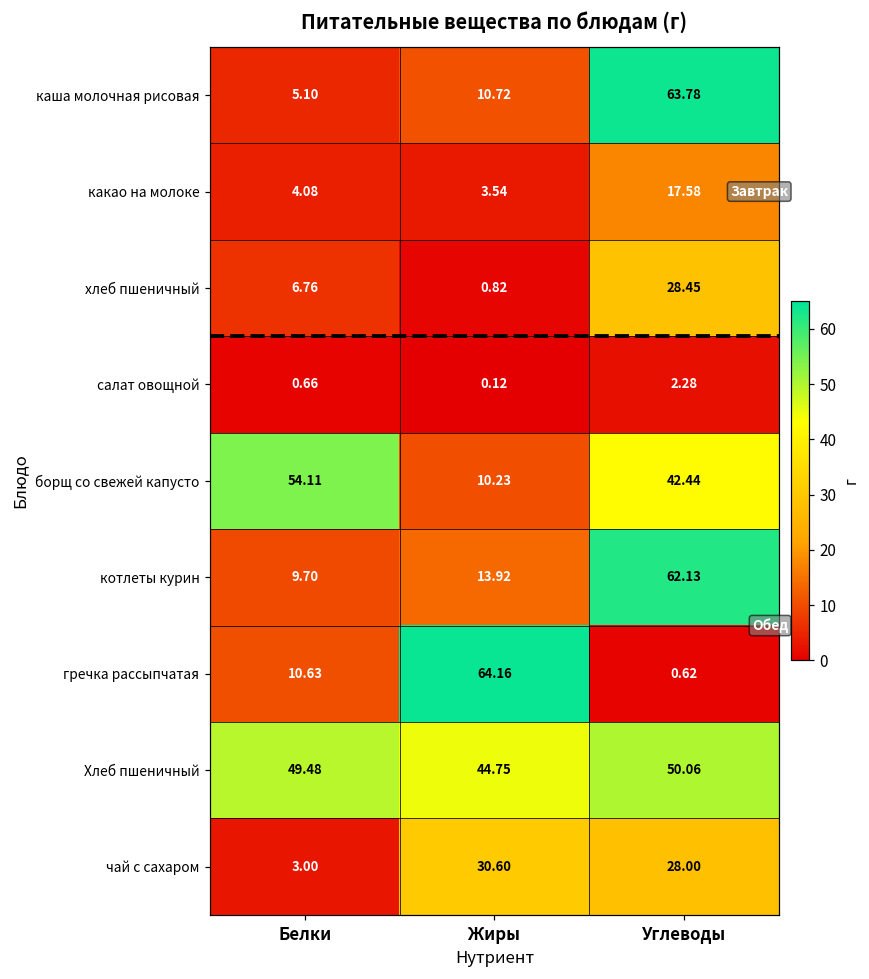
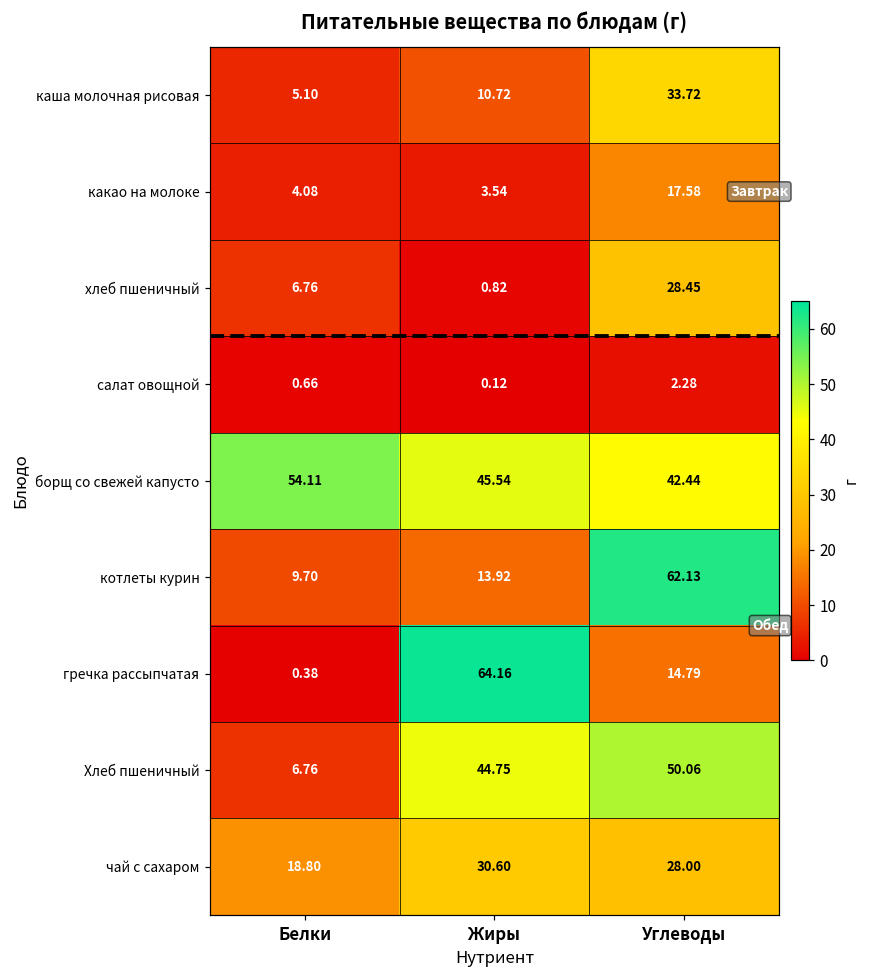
  {
    "каша молочная рисовая": {
      "Белки": 5.10,
      "Жиры": 10.72,
-     "Углеводы": 63.78
+     "Углеводы": 33.72
    },
    "какао на молоке": {
      "Белки": 4.08,
      "Жиры": 3.54,
      "Углеводы": 17.58
    },
    "хлеб пшеничный": {
      "Белки": 6.76,
      "Жиры": 0.82,
      "Углеводы": 28.45
    },
    "салат овощной": {
      "Белки": 0.66,
      "Жиры": 0.12,
      "Углеводы": 2.28
    },
    "борщ со свежей капусто": {
      "Белки": 54.11,
-     "Жиры": 10.23,
+     "Жиры": 45.54,
      "Углеводы": 42.44
    },
    "котлеты курин": {
      "Белки": 9.70,
      "Жиры": 13.92,
      "Углеводы": 62.13
    },
    "гречка рассыпчатая": {
-     "Белки": 10.63,
+     "Белки": 0.38,
      "Жиры": 64.16,
-     "Углеводы": 0.62
+     "Углеводы": 14.79
    },
    "Хлеб пшеничный": {
-     "Белки": 49.48,
+     "Белки": 6.76,
      "Жиры": 44.75,
      "Углеводы": 50.06
    },
    "чай с сахаром": {
-     "Белки": 3.00,
+     "Белки": 18.80,
      "Жиры": 30.60,
      "Углеводы": 28.00
    }
  }
